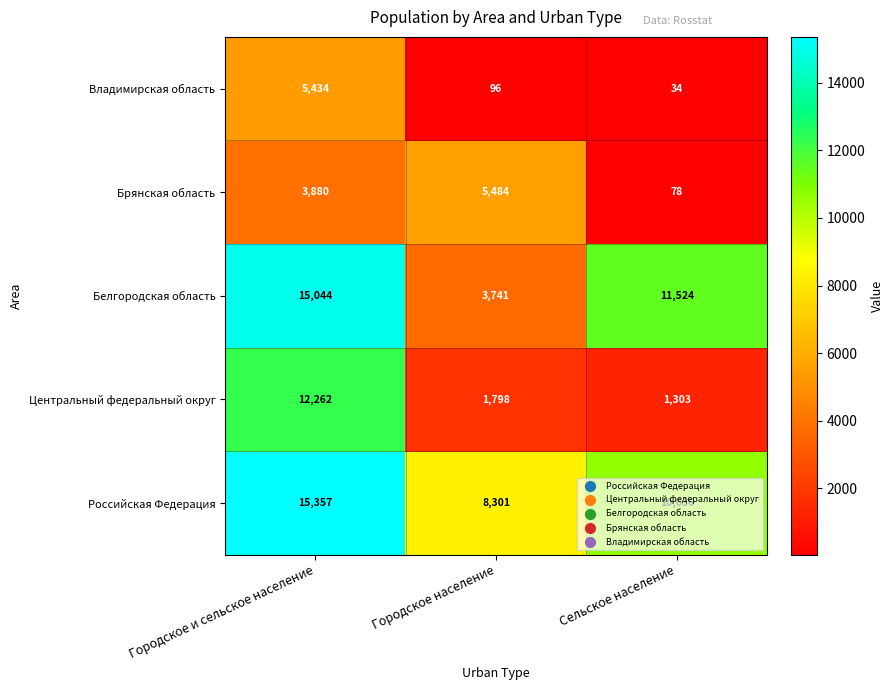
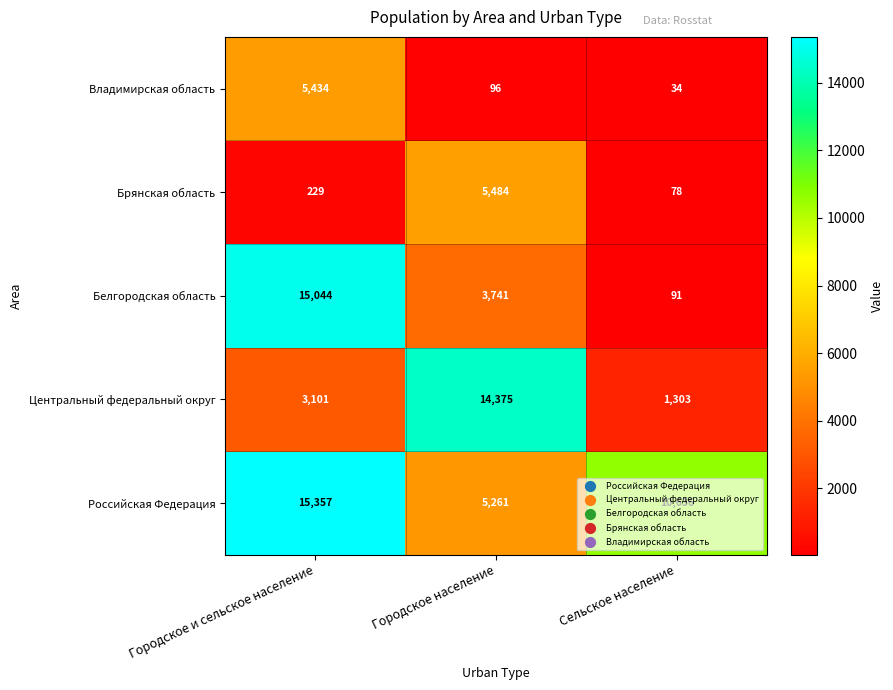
  {
    "Владимирская область": {
      "Городское и сельское население": "5,434",
      "Городское население": "96",
      "Сельское население": "34"
    },
    "Брянская область": {
-     "Городское и сельское население": "3,880",
+     "Городское и сельское население": "229",
      "Городское население": "5,484",
      "Сельское население": "78"
    },
    "Белгородская область": {
      "Городское и сельское население": "15,044",
      "Городское население": "3,741",
-     "Сельское население": "11,524"
+     "Сельское население": "91"
    },
    "Центральный федеральный округ": {
-     "Городское и сельское население": "12,262",
-     "Городское население": "1,798",
+     "Городское и сельское население": "3,101",
+     "Городское население": "14,375",
      "Сельское население": "1,303"
    },
    "Российская Федерация": {
      "Городское и сельское население": "15,357",
-     "Городское население": "8,301"
+     "Городское население": "5,261"
    }
  }
